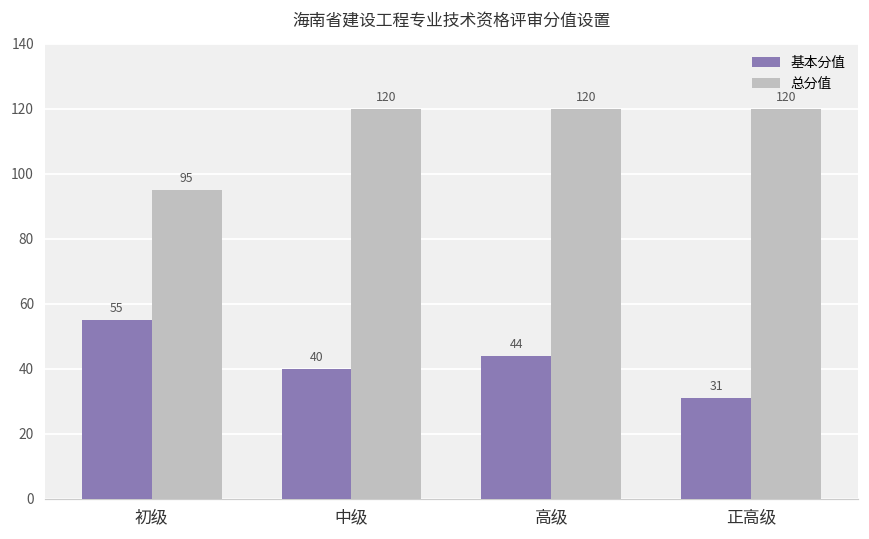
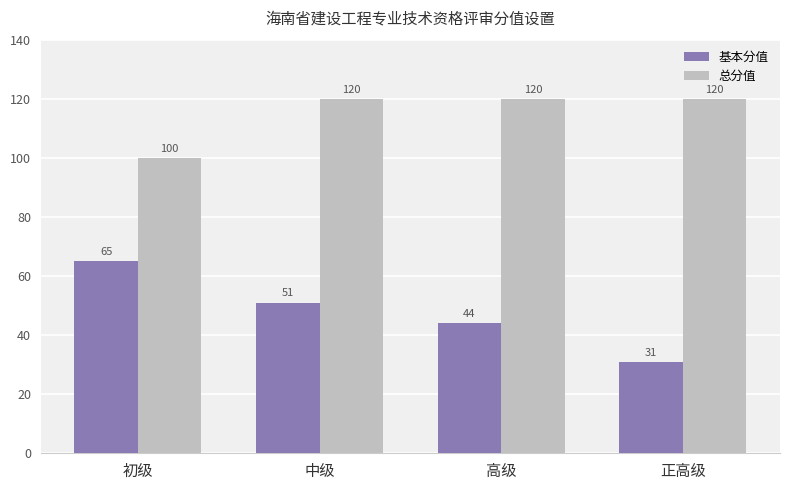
  {
    "基本分值": {
-     "初级": 55,
-     "中级": 40,
+     "初级": 65,
+     "中级": 51,
      "高级": 44,
      "正高级": 31
    },
    "总分值": {
-     "初级": 95,
+     "初级": 100,
      "中级": 120,
      "高级": 120,
      "正高级": 120
    }
  }
